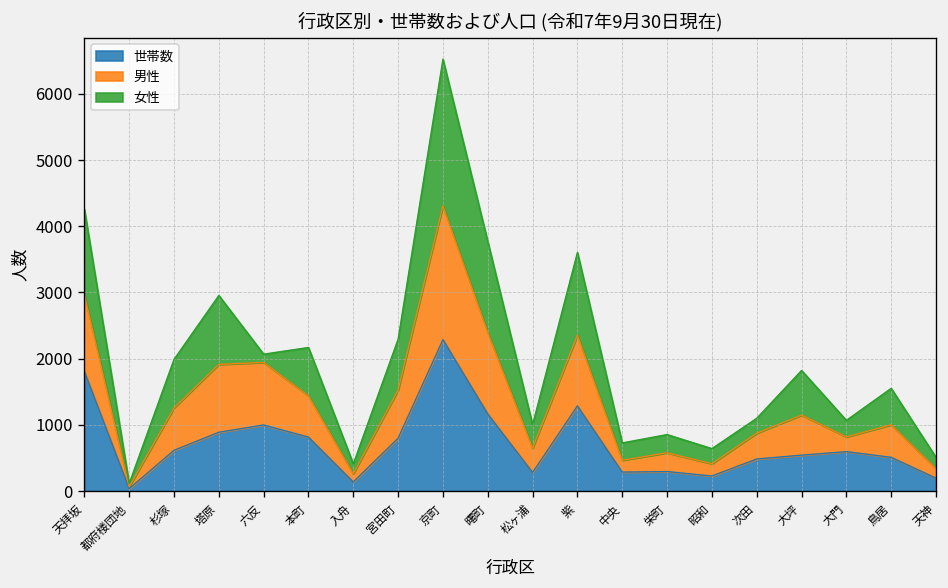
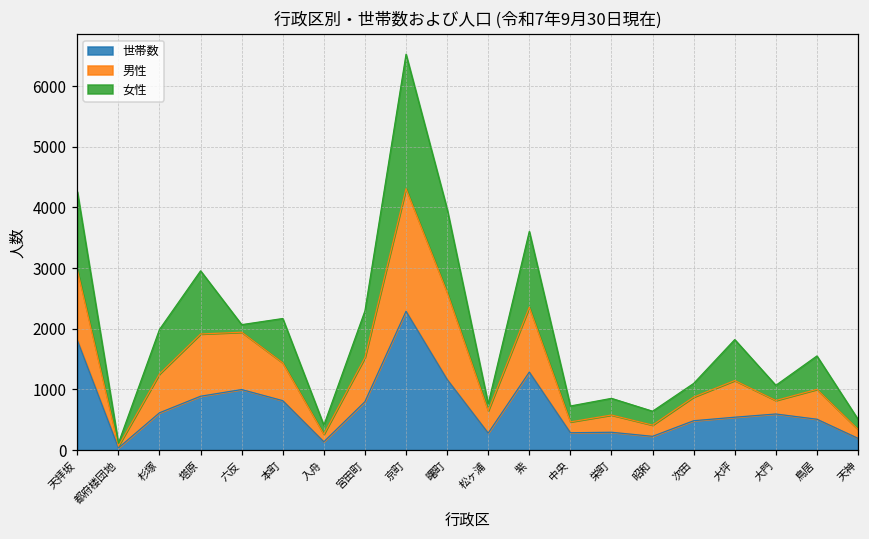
  {
    "世帯数": {
      "天拝坂": 1800,
      "杉塚": 600,
      "塔原": 900,
      "六反": 1000,
      "本町": 800,
      "入舟": 100,
      "宮田町": 800,
      "京町": 2300,
      "曙町": 1200,
      "松ヶ浦": 300,
      "紫": 1300,
      "中央": 300,
      "栄町": 300,
      "昭和": 200,
      "次田": 500,
      "大坪": 500,
      "大門": 600,
      "鳥居": 500,
      "天神": 200
    },
    "男性": {
      "天拝坂": 1200,
      "杉塚": 600,
      "塔原": 1000,
      "六反": 900,
      "本町": 600,
      "入舟": 100,
      "宮田町": 700,
      "京町": 2000,
-     "曙町": 1200,
+     "曙町": 1400,
      "松ヶ浦": 400,
      "紫": 1100,
      "中央": 200,
      "栄町": 300,
      "昭和": 200,
      "次田": 400,
      "大坪": 600,
      "大門": 200,
      "鳥居": 500,
      "天神": 100
    },
    "女性": {
      "天拝坂": 1300,
      "都府楼団地": 0,
      "杉塚": 700,
      "塔原": 1000,
      "六反": 100,
      "本町": 700,
      "入舟": 100,
      "宮田町": 800,
      "京町": 2200,
      "曙町": 1400,
-     "松ヶ浦": 400,
+     "松ヶ浦": 100,
      "紫": 1300,
      "中央": 300,
      "栄町": 300,
      "昭和": 200,
      "次田": 200,
      "大坪": 700,
      "大門": 300,
      "鳥居": 600,
      "天神": 200
    }
  }
